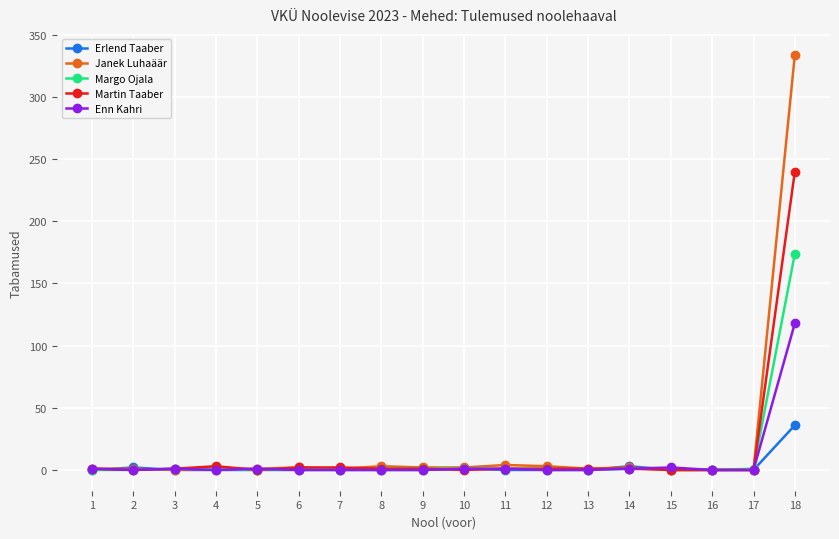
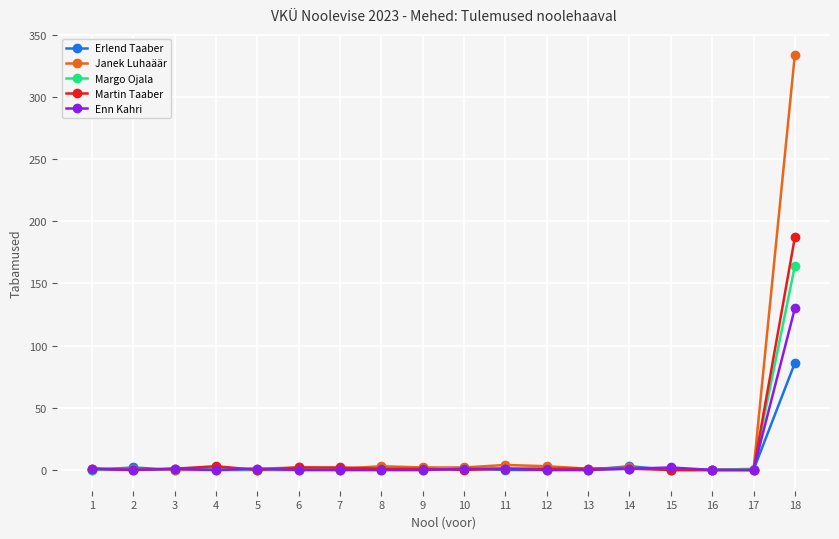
  {
    "Erlend Taaber": {
-     "18": 36
+     "18": 86
    },
    "Janek Luhaäär": {
      "11": 4,
      "18": 334
    },
    "Margo Ojala": {
-     "18": 174
+     "18": 164
    },
    "Martin Taaber": {
-     "18": 240
+     "18": 187
    },
    "Enn Kahri": {
-     "18": 118
+     "18": 130
    }
  }
